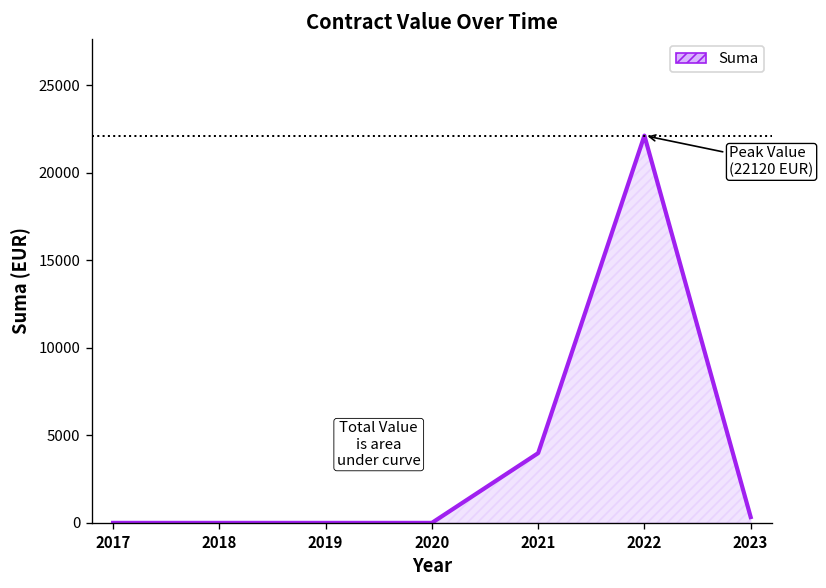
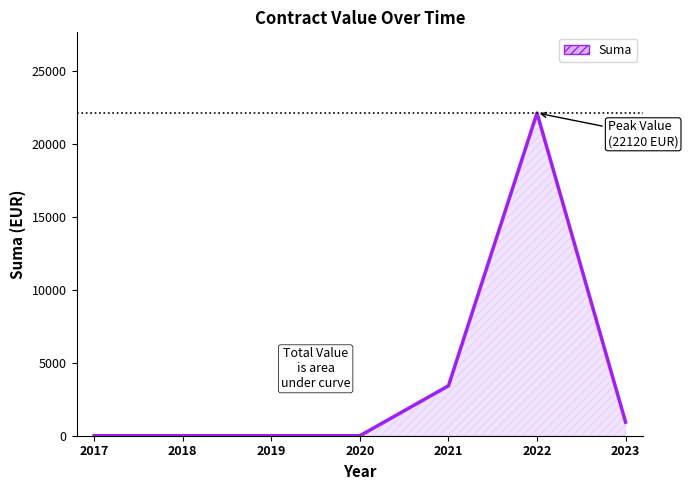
  {
    "2017": 0,
    "2018": 0,
    "2019": 0,
    "2020": 0,
-   "2021": 4000,
-   "2023": 300
+   "2021": 3400,
+   "2023": 900
  }
